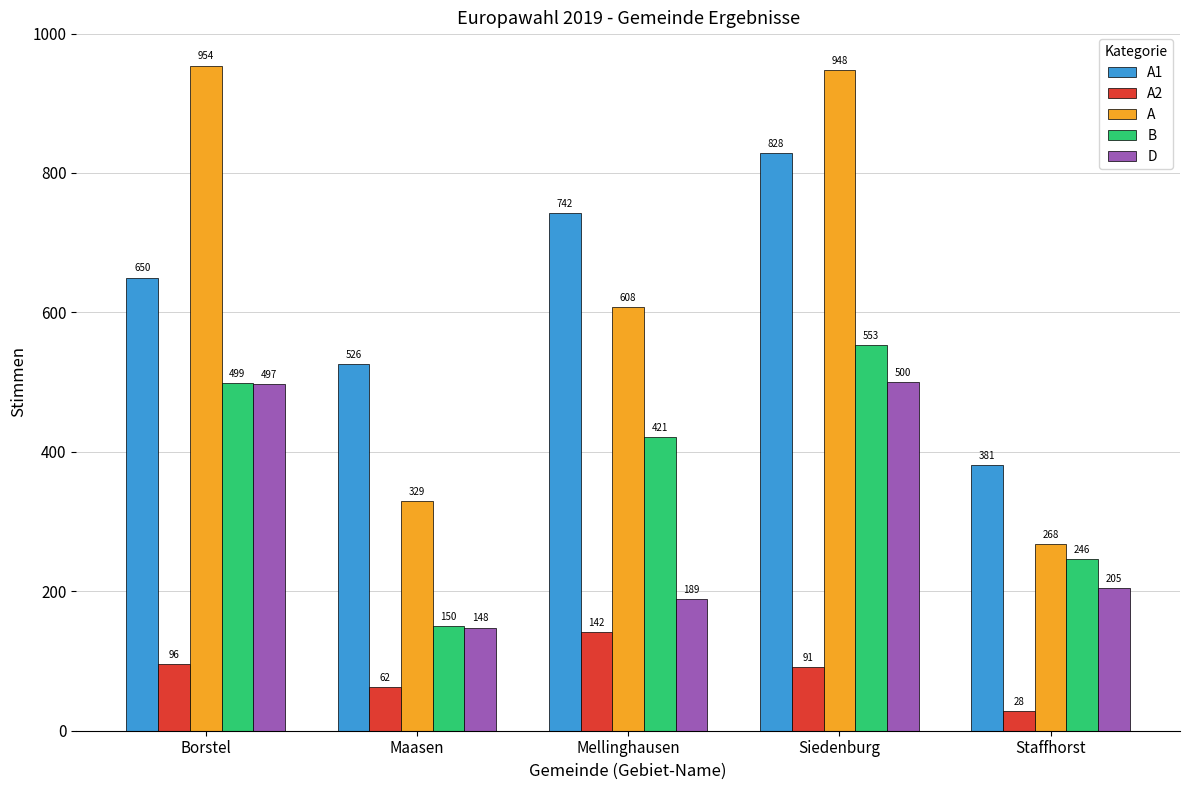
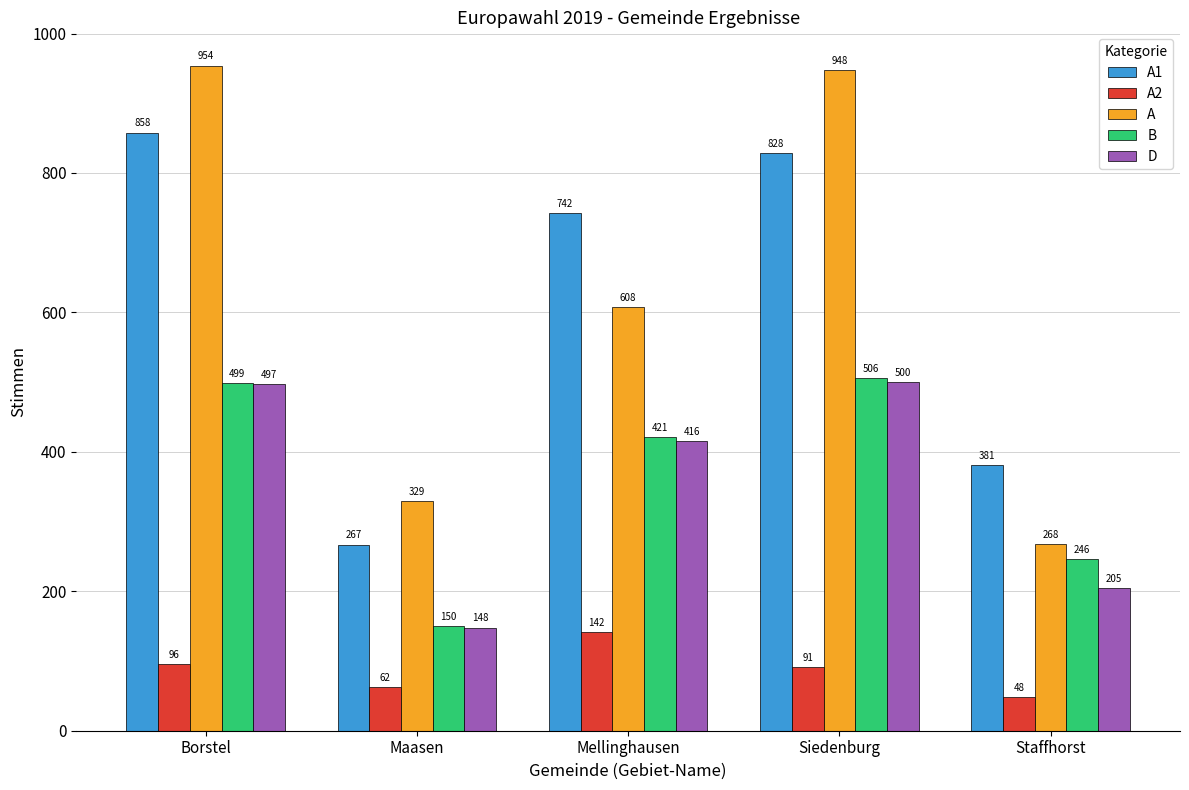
  {
    "A1": {
-     "Borstel": 650,
-     "Maasen": 526,
+     "Borstel": 858,
+     "Maasen": 267,
      "Mellinghausen": 742,
      "Siedenburg": 828,
      "Staffhorst": 381
    },
    "A2": {
      "Borstel": 96,
      "Maasen": 62,
      "Mellinghausen": 142,
      "Siedenburg": 91,
-     "Staffhorst": 28
+     "Staffhorst": 48
    },
    "A": {
      "Borstel": 954,
      "Maasen": 329,
      "Mellinghausen": 608,
      "Siedenburg": 948,
      "Staffhorst": 268
    },
    "B": {
      "Borstel": 499,
      "Maasen": 150,
      "Mellinghausen": 421,
-     "Siedenburg": 553,
+     "Siedenburg": 506,
      "Staffhorst": 246
    },
    "D": {
      "Borstel": 497,
      "Maasen": 148,
-     "Mellinghausen": 189,
+     "Mellinghausen": 416,
      "Siedenburg": 500,
      "Staffhorst": 205
    }
  }
